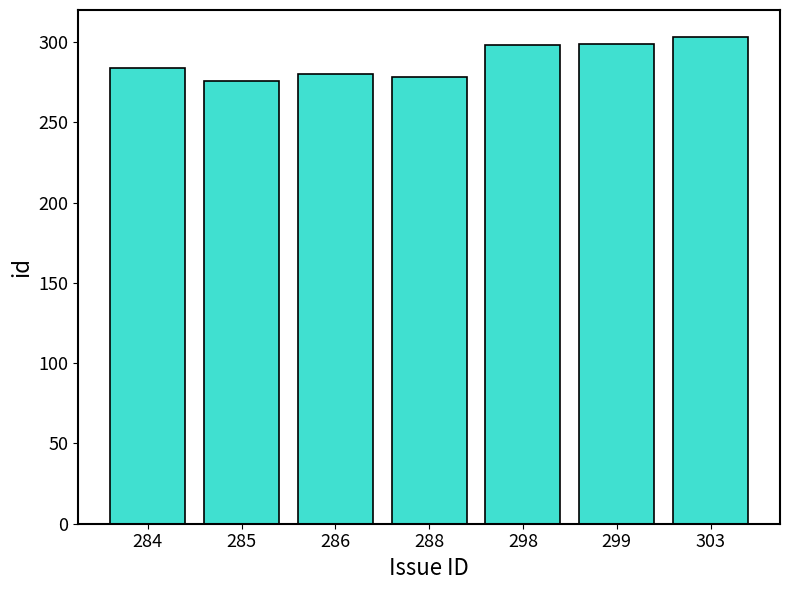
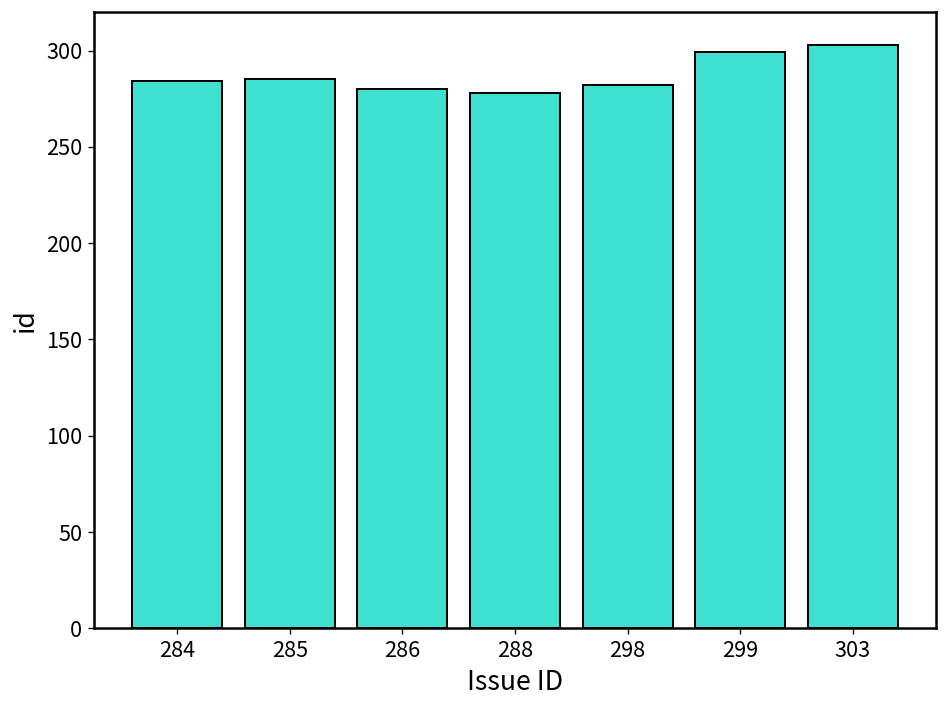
  {
    "284": 284,
-   "285": 276,
+   "285": 285,
    "286": 280,
    "288": 278,
-   "298": 298,
+   "298": 282,
    "299": 299,
    "303": 303
  }
